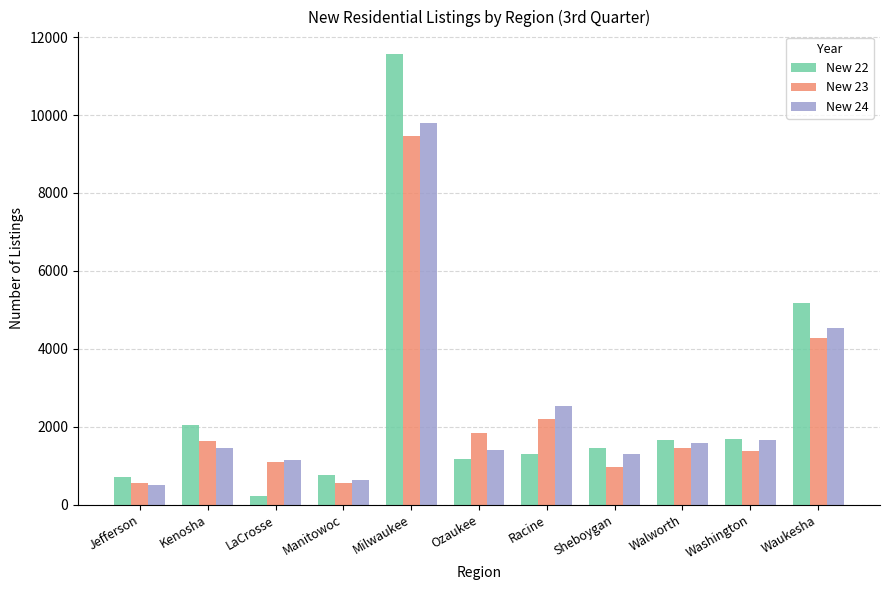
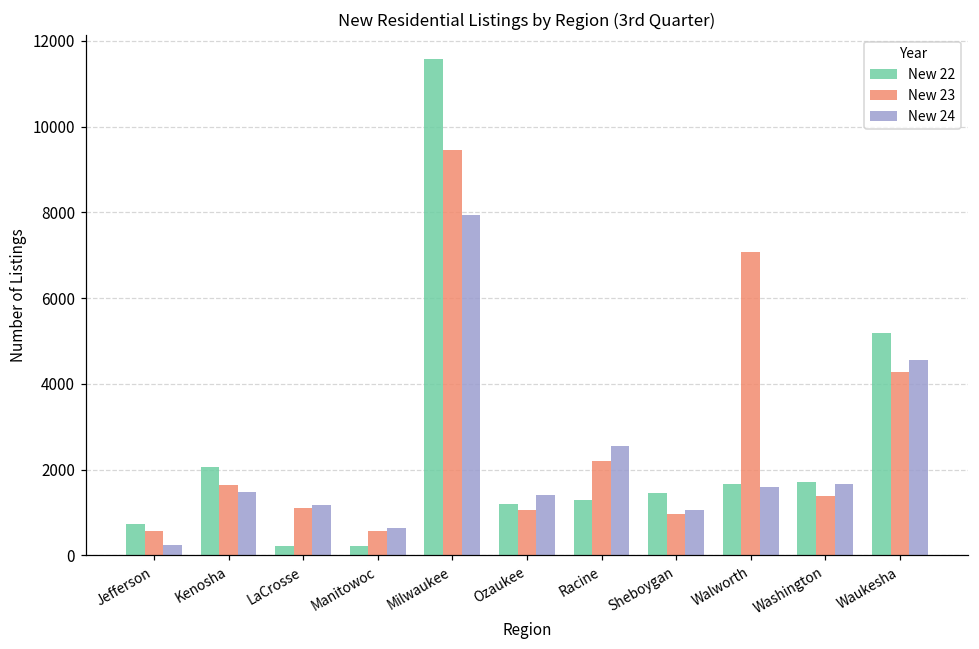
  {
    "New 22": {
      "Jefferson": 700,
      "Kenosha": 2100,
      "LaCrosse": 200,
-     "Manitowoc": 800,
+     "Manitowoc": 200,
      "Milwaukee": 11600,
      "Ozaukee": 1200,
      "Racine": 1300,
      "Sheboygan": 1400,
      "Walworth": 1700,
      "Washington": 1700,
      "Waukesha": 5200
    },
    "New 23": {
      "Jefferson": 600,
      "Kenosha": 1600,
      "LaCrosse": 1100,
      "Manitowoc": 600,
      "Milwaukee": 9500,
-     "Ozaukee": 1800,
+     "Ozaukee": 1100,
      "Racine": 2200,
      "Sheboygan": 1000,
-     "Walworth": 1500,
+     "Walworth": 7100,
      "Washington": 1400,
      "Waukesha": 4300
    },
    "New 24": {
-     "Jefferson": 500,
+     "Jefferson": 200,
      "Kenosha": 1500,
      "LaCrosse": 1200,
      "Manitowoc": 600,
-     "Milwaukee": 9800,
+     "Milwaukee": 7900,
      "Ozaukee": 1400,
      "Racine": 2500,
-     "Sheboygan": 1300,
+     "Sheboygan": 1000,
      "Walworth": 1600,
      "Washington": 1700,
      "Waukesha": 4500
    }
  }
